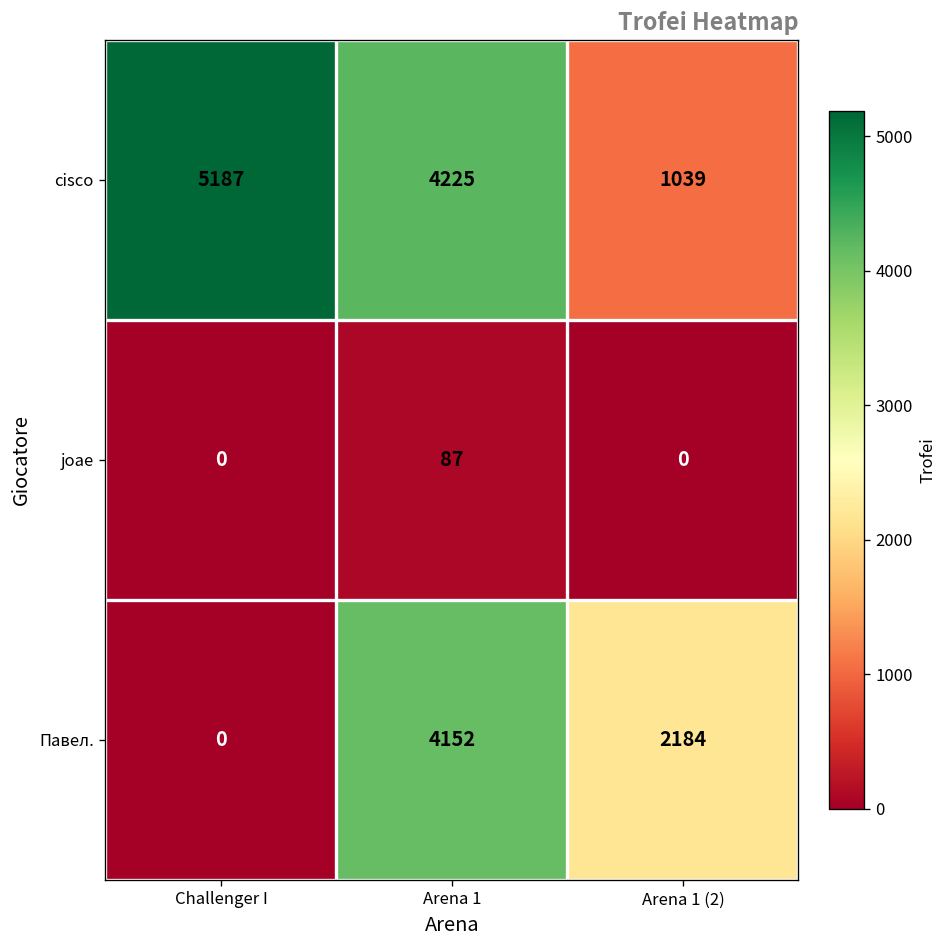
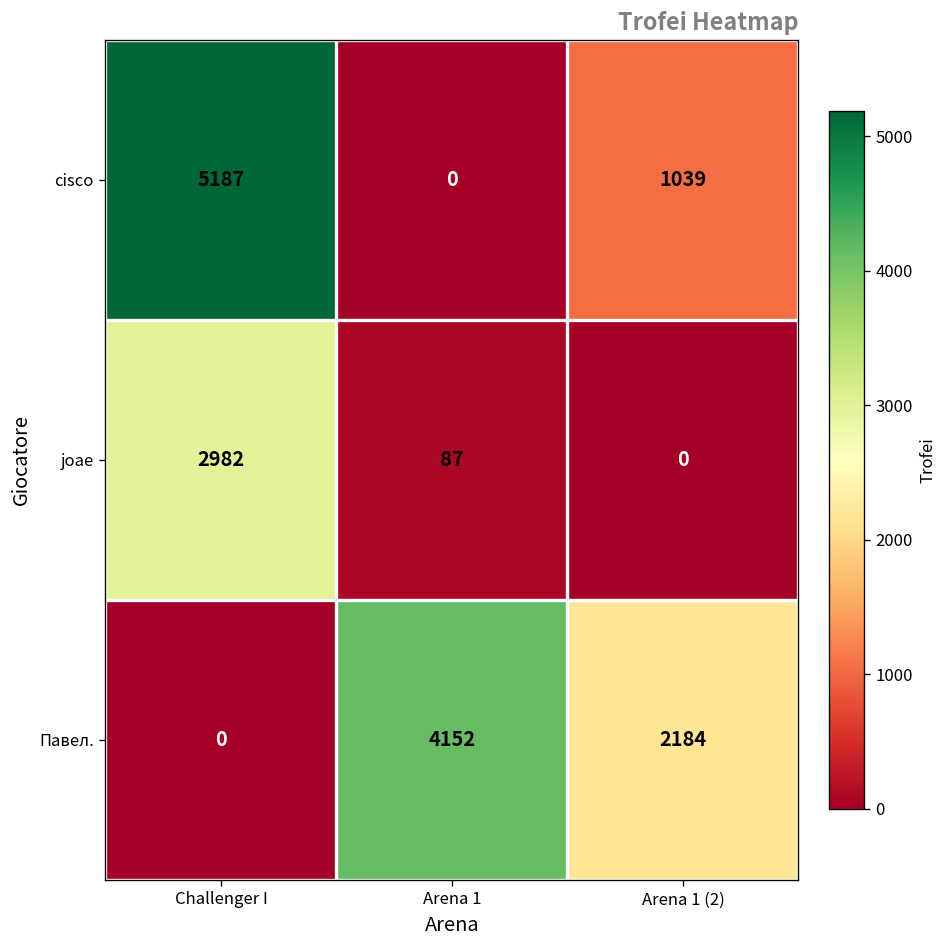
  {
    "cisco": {
      "Challenger I": 5187,
-     "Arena 1": 4225,
+     "Arena 1": 0,
      "Arena 1 (2)": 1039
    },
    "joae": {
-     "Challenger I": 0,
+     "Challenger I": 2982,
      "Arena 1": 87,
      "Arena 1 (2)": 0
    },
    "Павел.": {
      "Challenger I": 0,
      "Arena 1": 4152,
      "Arena 1 (2)": 2184
    }
  }
